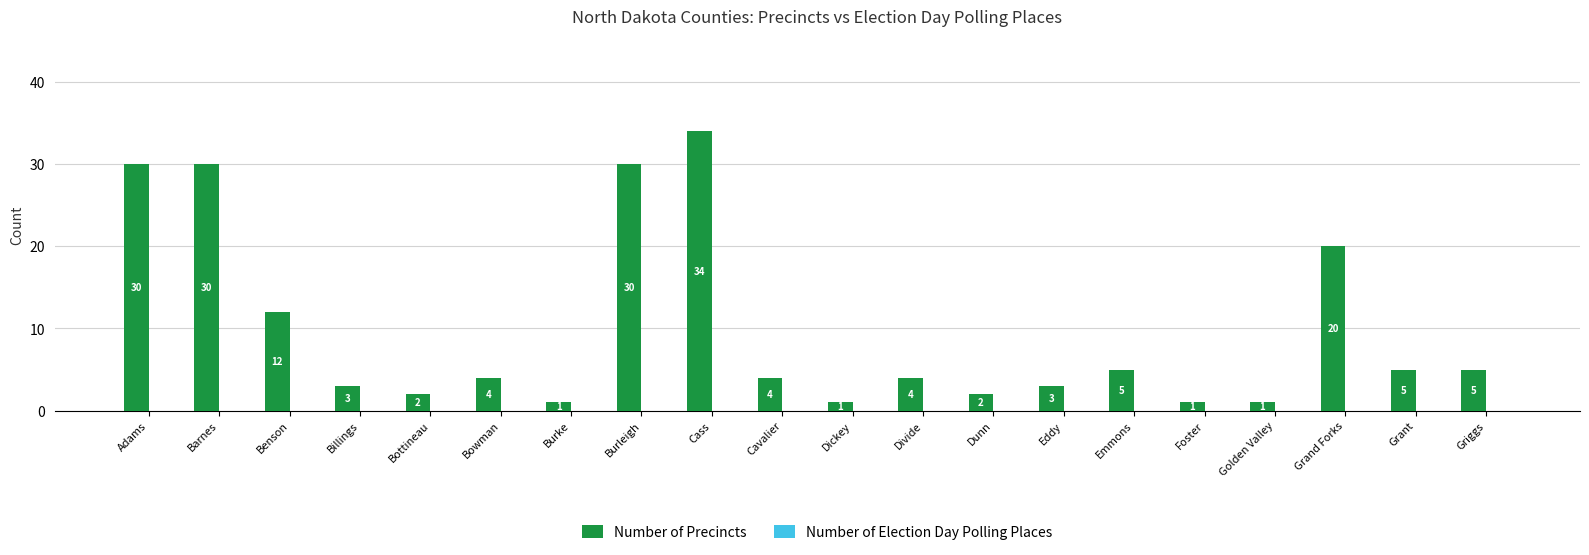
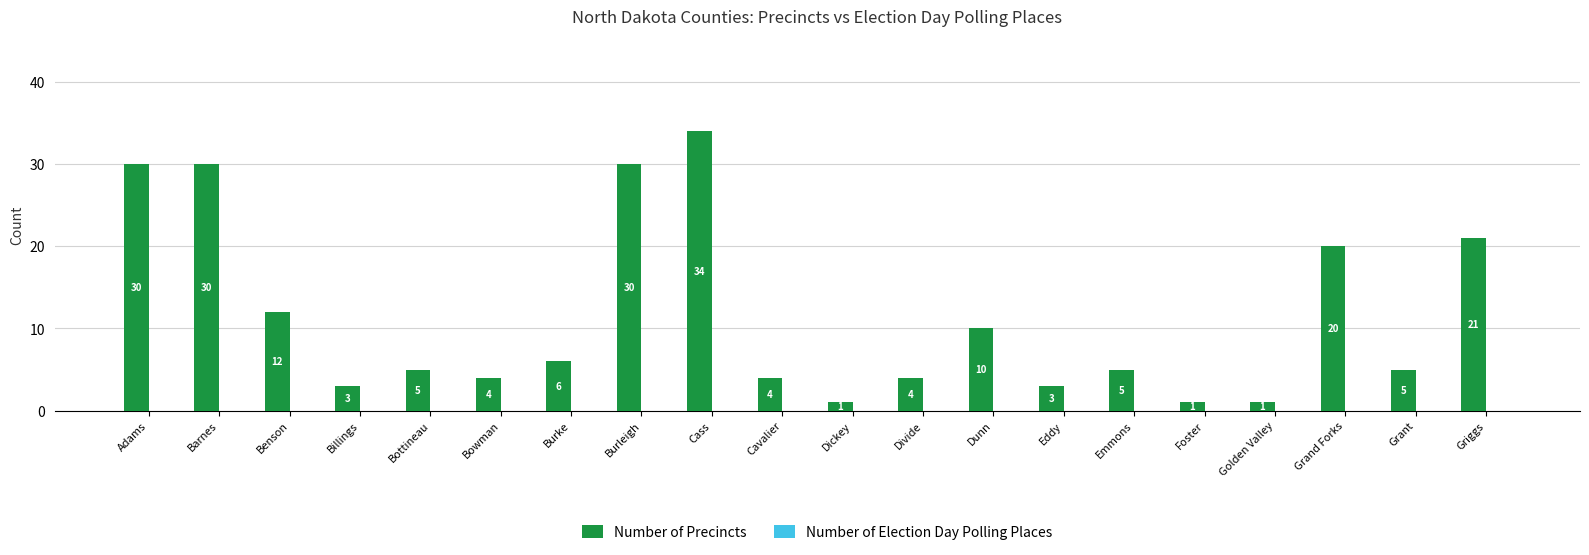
  {
    "Number of Precincts": {
      "Adams": 30,
      "Barnes": 30,
      "Benson": 12,
      "Billings": 3,
-     "Bottineau": 2,
+     "Bottineau": 5,
      "Bowman": 4,
-     "Burke": 1,
+     "Burke": 6,
      "Burleigh": 30,
      "Cass": 34,
      "Cavalier": 4,
      "Dickey": 1,
      "Divide": 4,
-     "Dunn": 2,
+     "Dunn": 10,
      "Eddy": 3,
      "Emmons": 5,
      "Foster": 1,
      "Golden Valley": 1,
      "Grand Forks": 20,
      "Grant": 5,
-     "Griggs": 5
+     "Griggs": 21
    },
    "Number of Election Day Polling Places": {
      "Adams": 0,
      "Barnes": 0,
      "Benson": 0,
      "Billings": 0,
      "Bottineau": 0,
      "Bowman": 0,
      "Burke": 0,
      "Burleigh": 0,
      "Cass": 0,
      "Cavalier": 0,
      "Dickey": 0,
      "Divide": 0,
      "Dunn": 0,
      "Eddy": 0,
      "Emmons": 0,
      "Foster": 0,
      "Golden Valley": 0,
      "Grand Forks": 0,
      "Grant": 0,
      "Griggs": 0
    }
  }
